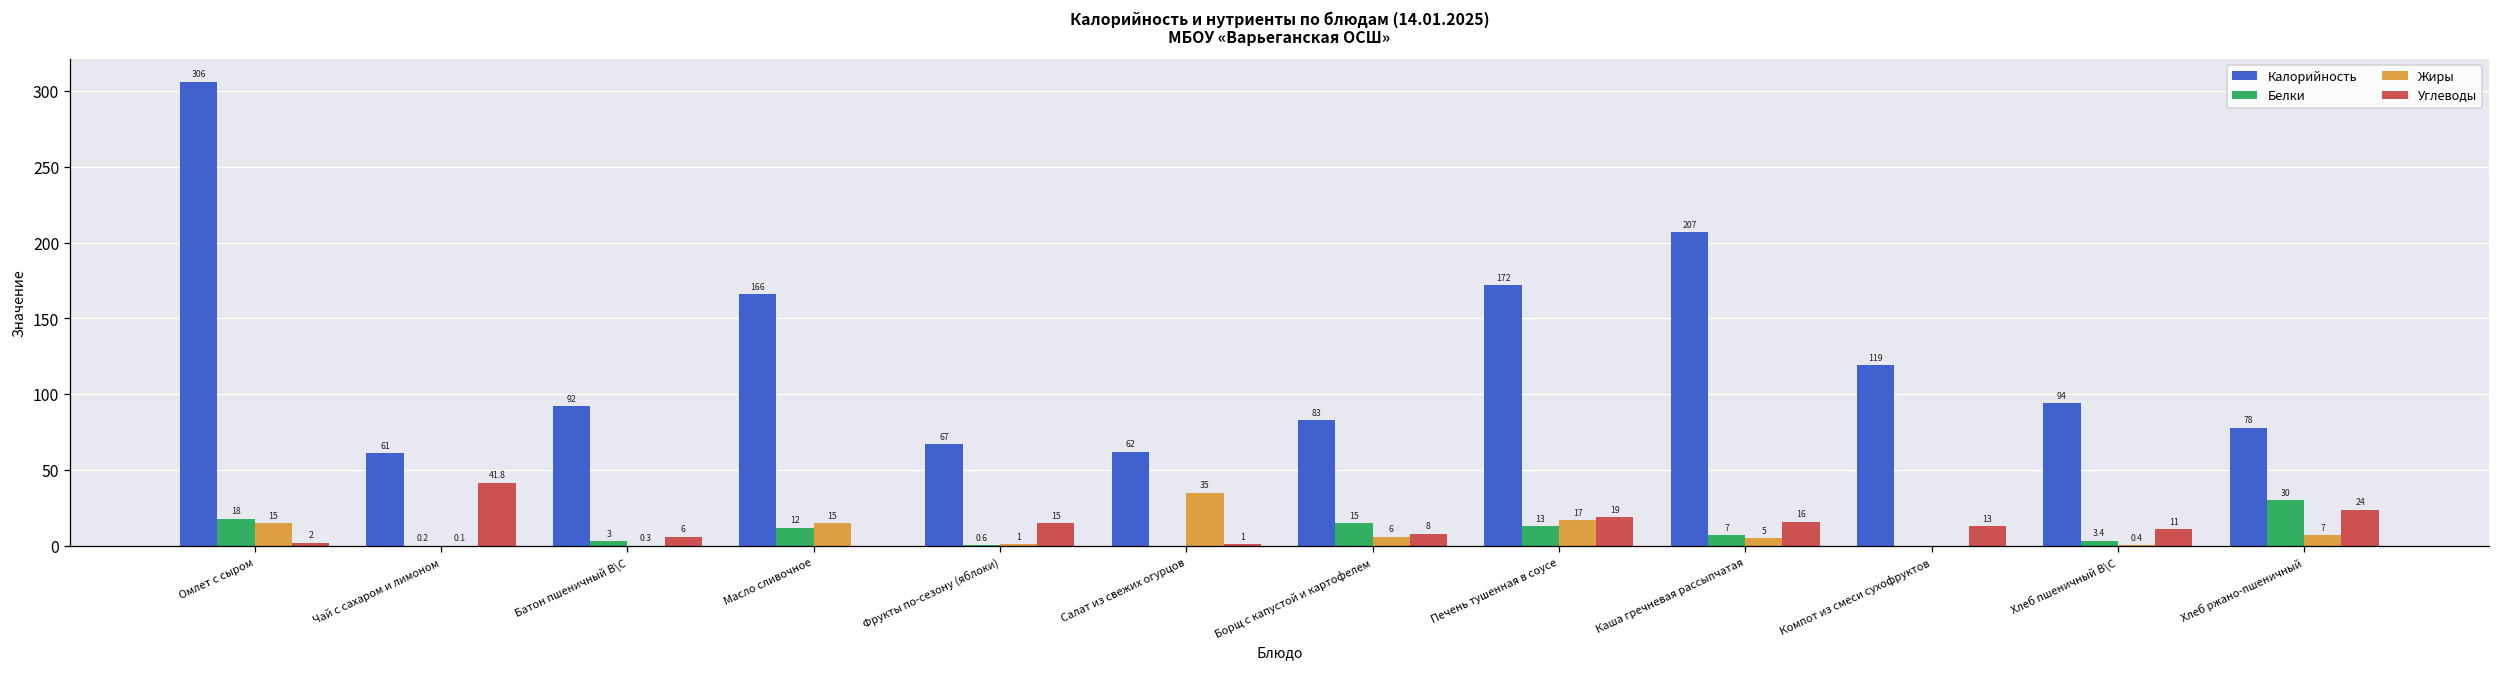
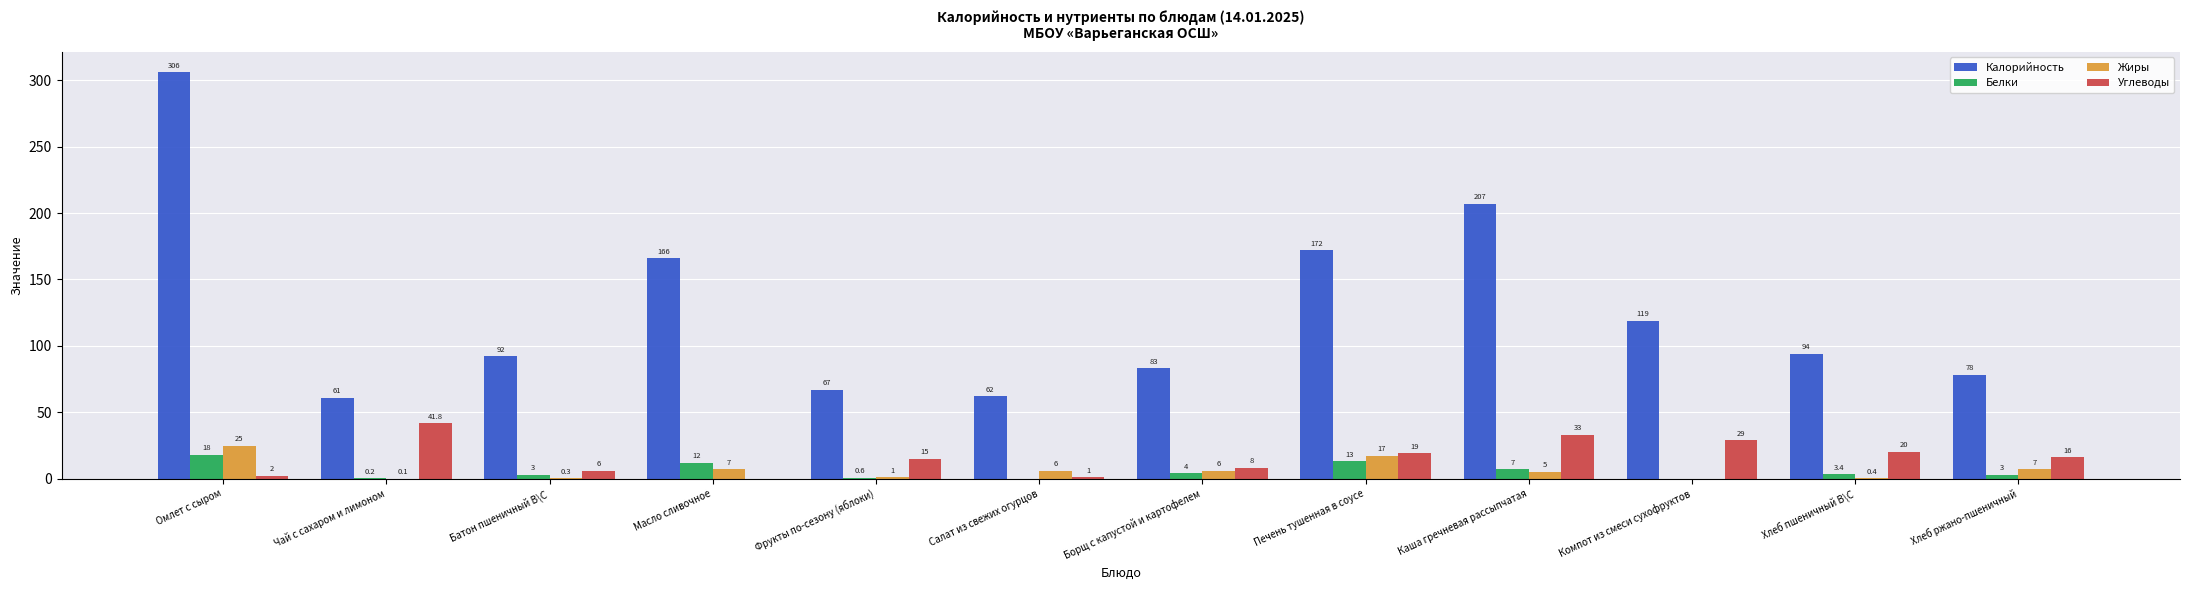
  {
    "Калорийность": {
      "Омлет с сыром": 306,
      "Чай с сахаром и лимоном": 61,
      "Батон пшеничный В\\С": 92,
      "Масло сливочное": 166,
      "Фрукты по-сезону (яблоки)": 67,
      "Салат из свежих огурцов": 62,
      "Борщ с капустой и картофелем": 83,
      "Печень тушенная в соусе": 172,
      "Каша гречневая рассыпчатая": 207,
      "Компот из смеси сухофруктов": 119,
      "Хлеб пшеничный В\\С": 94,
      "Хлеб ржано-пшеничный": 78
    },
    "Белки": {
      "Омлет с сыром": 18,
      "Чай с сахаром и лимоном": 0.2,
      "Батон пшеничный В\\С": 3,
      "Масло сливочное": 12,
      "Фрукты по-сезону (яблоки)": 0.6,
-     "Борщ с капустой и картофелем": 15,
+     "Борщ с капустой и картофелем": 4,
      "Печень тушенная в соусе": 13,
      "Каша гречневая рассыпчатая": 7,
      "Хлеб пшеничный В\\С": 3.4,
-     "Хлеб ржано-пшеничный": 30
+     "Хлеб ржано-пшеничный": 3
    },
    "Жиры": {
-     "Омлет с сыром": 15,
+     "Омлет с сыром": 25,
      "Чай с сахаром и лимоном": 0.1,
      "Батон пшеничный В\\С": 0.3,
-     "Масло сливочное": 15,
+     "Масло сливочное": 7,
      "Фрукты по-сезону (яблоки)": 1,
-     "Салат из свежих огурцов": 35,
+     "Салат из свежих огурцов": 6,
      "Борщ с капустой и картофелем": 6,
      "Печень тушенная в соусе": 17,
      "Каша гречневая рассыпчатая": 5,
      "Хлеб пшеничный В\\С": 0.4,
      "Хлеб ржано-пшеничный": 7
    },
    "Углеводы": {
      "Омлет с сыром": 2,
      "Чай с сахаром и лимоном": 41.8,
      "Батон пшеничный В\\С": 6,
      "Фрукты по-сезону (яблоки)": 15,
      "Салат из свежих огурцов": 1,
      "Борщ с капустой и картофелем": 8,
      "Печень тушенная в соусе": 19,
-     "Каша гречневая рассыпчатая": 16,
-     "Компот из смеси сухофруктов": 13,
-     "Хлеб пшеничный В\\С": 11,
-     "Хлеб ржано-пшеничный": 24
+     "Каша гречневая рассыпчатая": 33,
+     "Компот из смеси сухофруктов": 29,
+     "Хлеб пшеничный В\\С": 20,
+     "Хлеб ржано-пшеничный": 16
    }
  }
